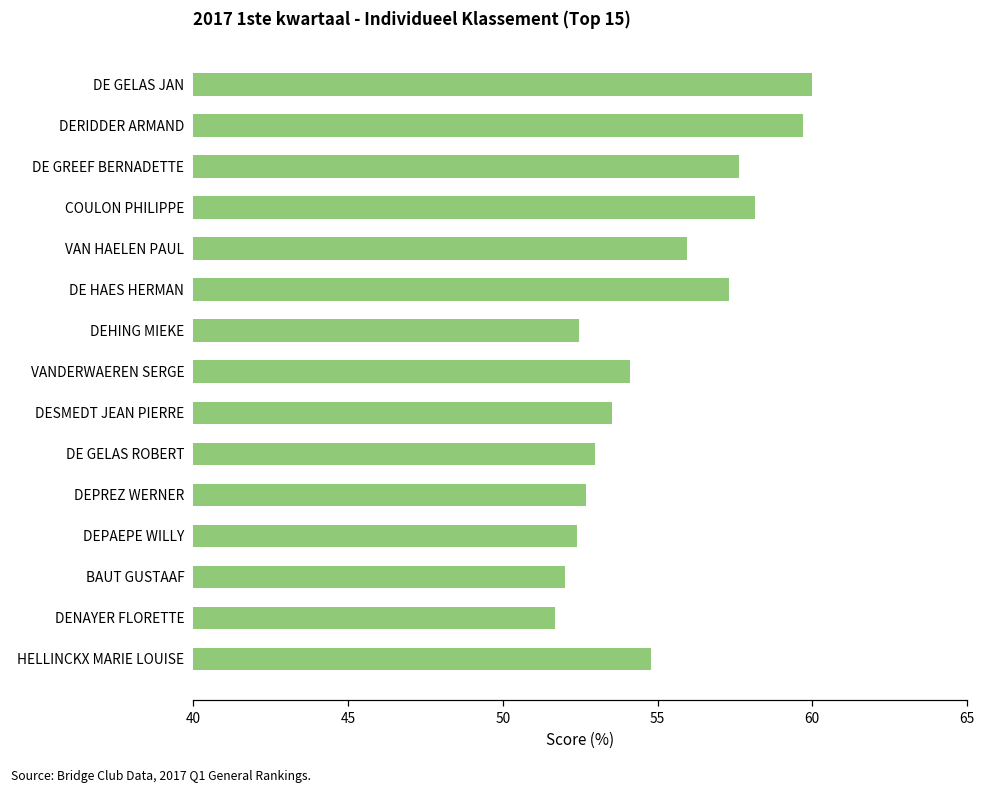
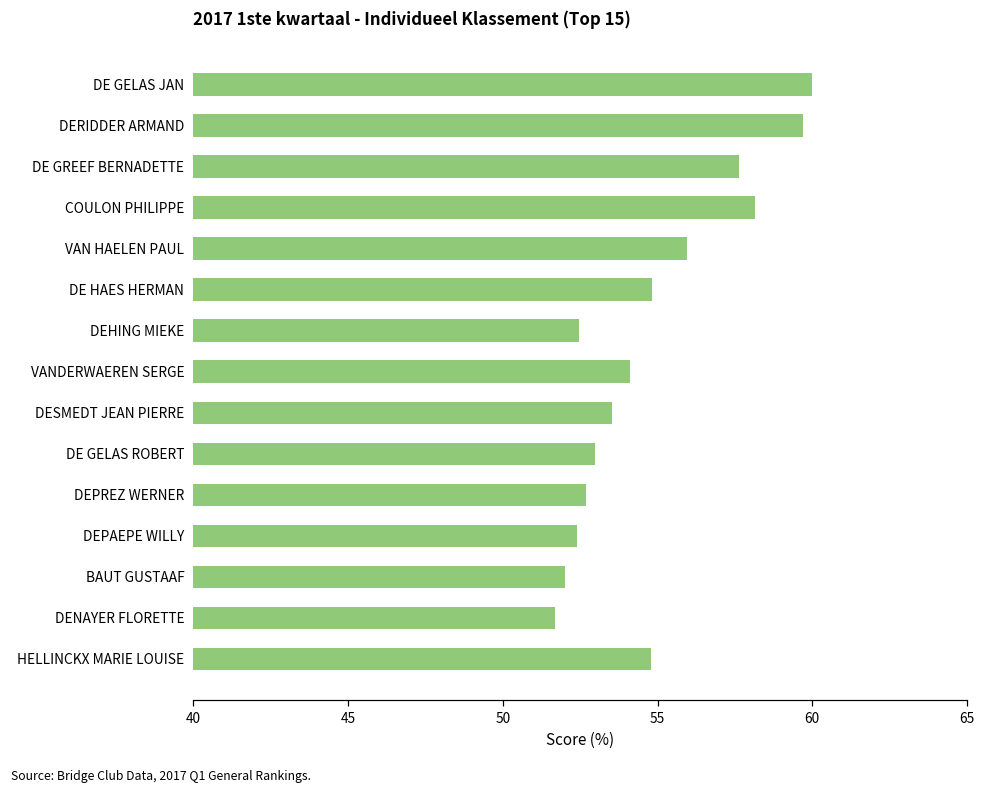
  {
    "DE GELAS JAN": 60.0,
    "DERIDDER ARMAND": 59.7,
    "DE GREEF BERNADETTE": 57.6,
    "COULON PHILIPPE": 58.2,
    "VAN HAELEN PAUL": 56.0,
-   "DE HAES HERMAN": 57.3,
+   "DE HAES HERMAN": 54.8,
    "DEHING MIEKE": 52.5,
    "VANDERWAEREN SERGE": 54.1,
    "DESMEDT JEAN PIERRE": 53.5,
    "DE GELAS ROBERT": 53.0,
    "DEPREZ WERNER": 52.7,
    "DEPAEPE WILLY": 52.4,
    "BAUT GUSTAAF": 52.0,
    "DENAYER FLORETTE": 51.7,
    "HELLINCKX MARIE LOUISE": 54.8
  }
